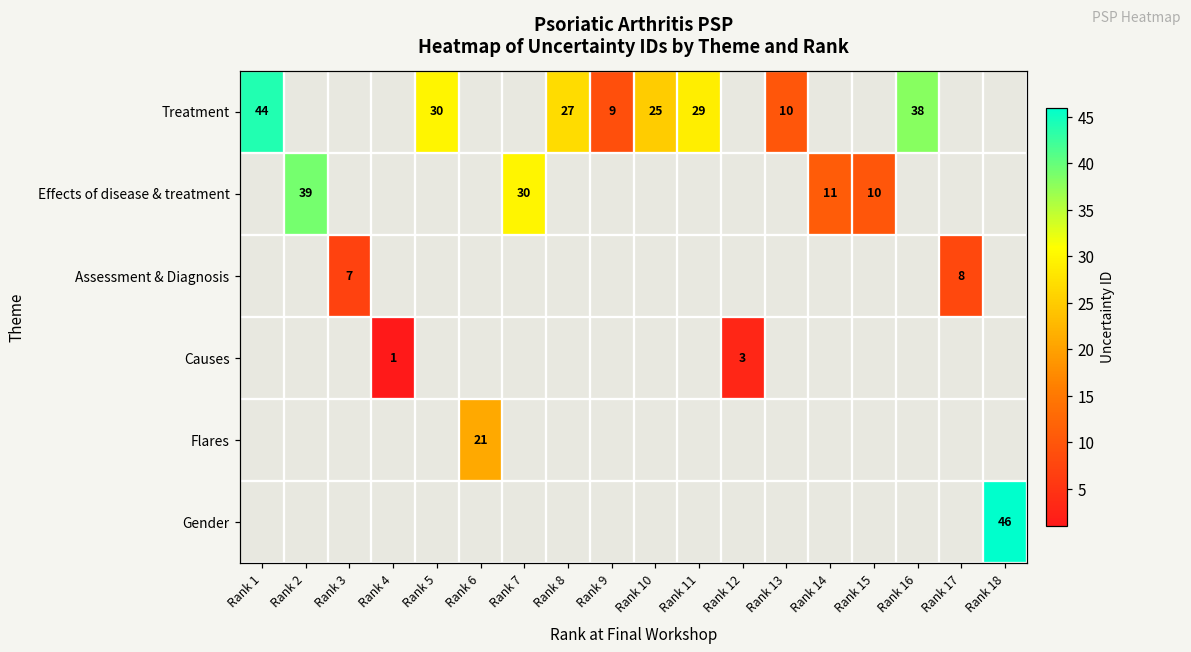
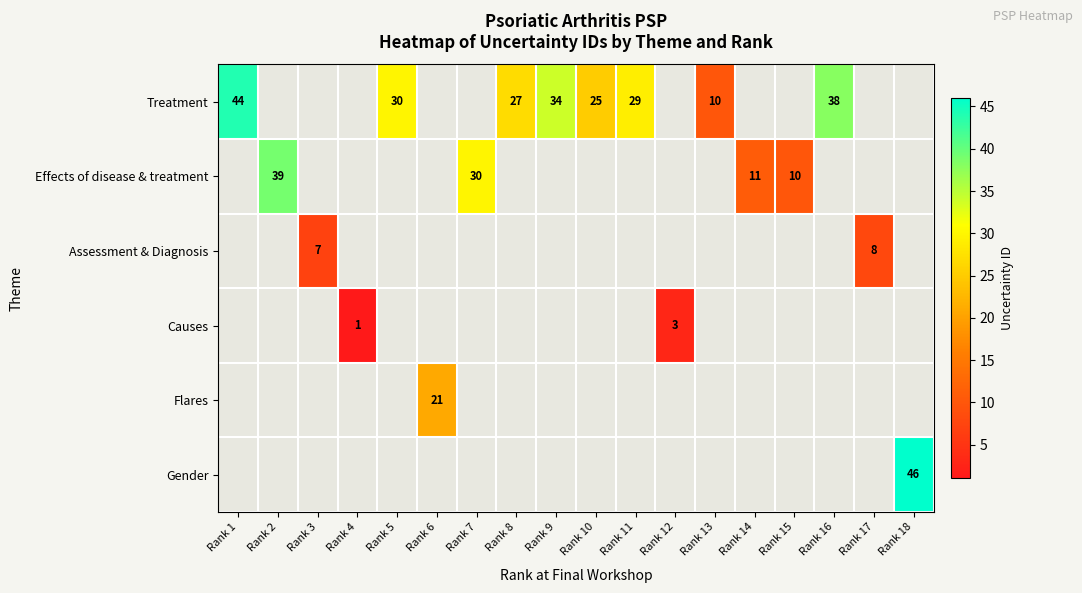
  {
    "Treatment": {
      "Rank 1": 44,
      "Rank 5": 30,
      "Rank 8": 27,
-     "Rank 9": 9,
+     "Rank 9": 34,
      "Rank 10": 25,
      "Rank 11": 29,
      "Rank 13": 10,
      "Rank 16": 38
    },
    "Effects of disease & treatment": {
      "Rank 2": 39,
      "Rank 7": 30,
      "Rank 14": 11,
      "Rank 15": 10
    },
    "Assessment & Diagnosis": {
      "Rank 3": 7,
      "Rank 17": 8
    },
    "Causes": {
      "Rank 4": 1,
      "Rank 12": 3
    },
    "Flares": {
      "Rank 6": 21
    },
    "Gender": {
      "Rank 18": 46
    }
  }
